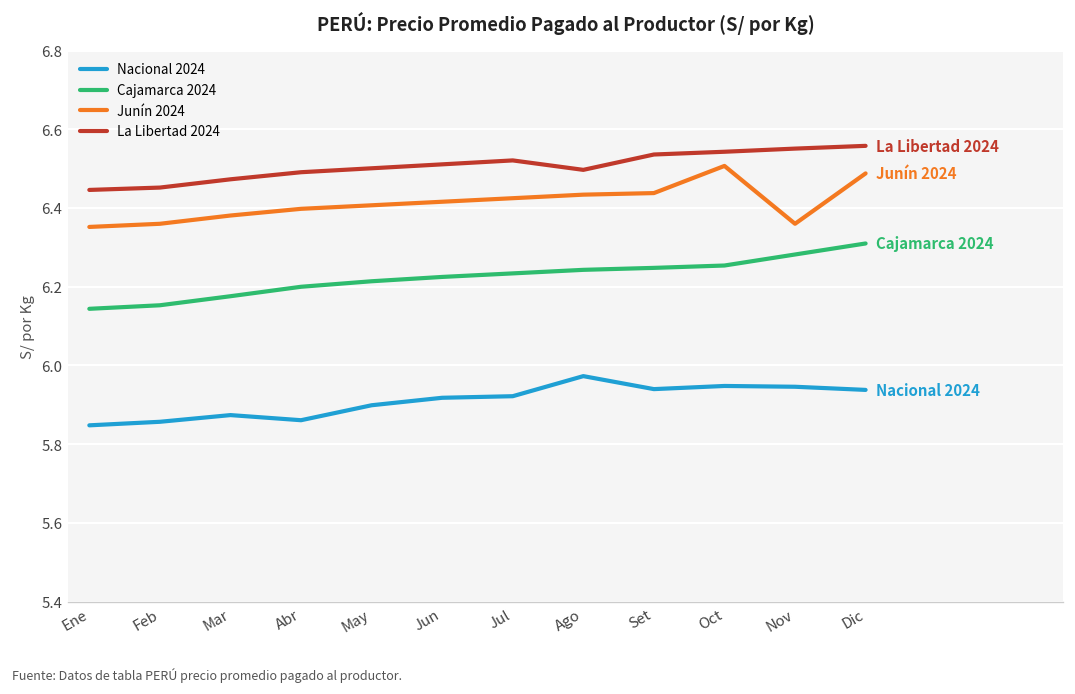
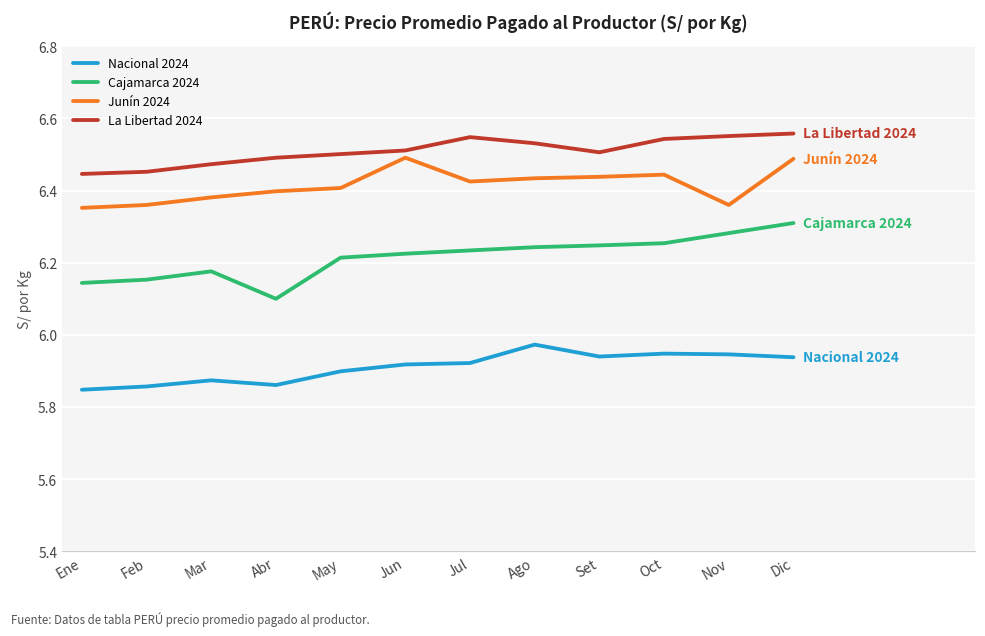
  {
    "Nacional 2024": {
      "Ene": 5.85,
      "Feb": 5.86,
      "Mar": 5.87,
      "Abr": 5.86,
      "May": 5.90,
      "Jun": 5.92,
      "Jul": 5.92,
      "Ago": 5.97,
      "Set": 5.94,
      "Oct": 5.95,
      "Nov": 5.95
    },
    "Cajamarca 2024": {
      "Ene": 6.14,
      "Feb": 6.15,
      "Mar": 6.18,
-     "Abr": 6.2,
+     "Abr": 6.1,
      "May": 6.21,
      "Jun": 6.23,
      "Jul": 6.23,
      "Ago": 6.24,
      "Set": 6.25,
      "Oct": 6.25,
      "Nov": 6.28
    },
    "Junín 2024": {
      "Ene": 6.35,
      "Feb": 6.36,
      "Mar": 6.38,
      "Abr": 6.40,
      "May": 6.41,
-     "Jun": 6.42,
+     "Jun": 6.49,
      "Jul": 6.43,
      "Ago": 6.43,
      "Set": 6.44,
-     "Oct": 6.51,
+     "Oct": 6.44,
      "Nov": 6.36
    },
    "La Libertad 2024": {
      "Ene": 6.45,
      "Feb": 6.45,
      "Mar": 6.47,
      "Abr": 6.49,
      "May": 6.50,
      "Jun": 6.51,
-     "Jul": 6.52,
-     "Ago": 6.50,
-     "Set": 6.54,
+     "Jul": 6.55,
+     "Ago": 6.53,
+     "Set": 6.51,
      "Oct": 6.54,
      "Nov": 6.55
    }
  }
